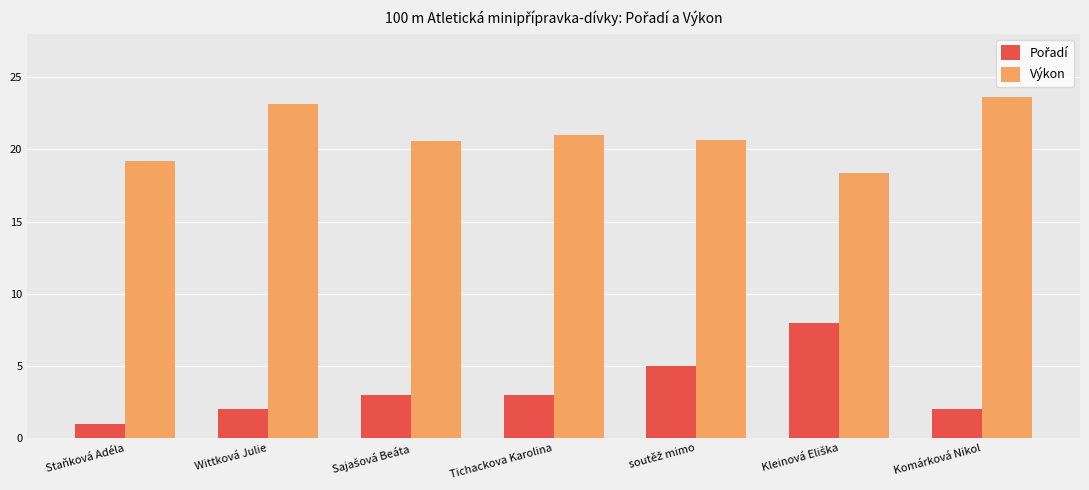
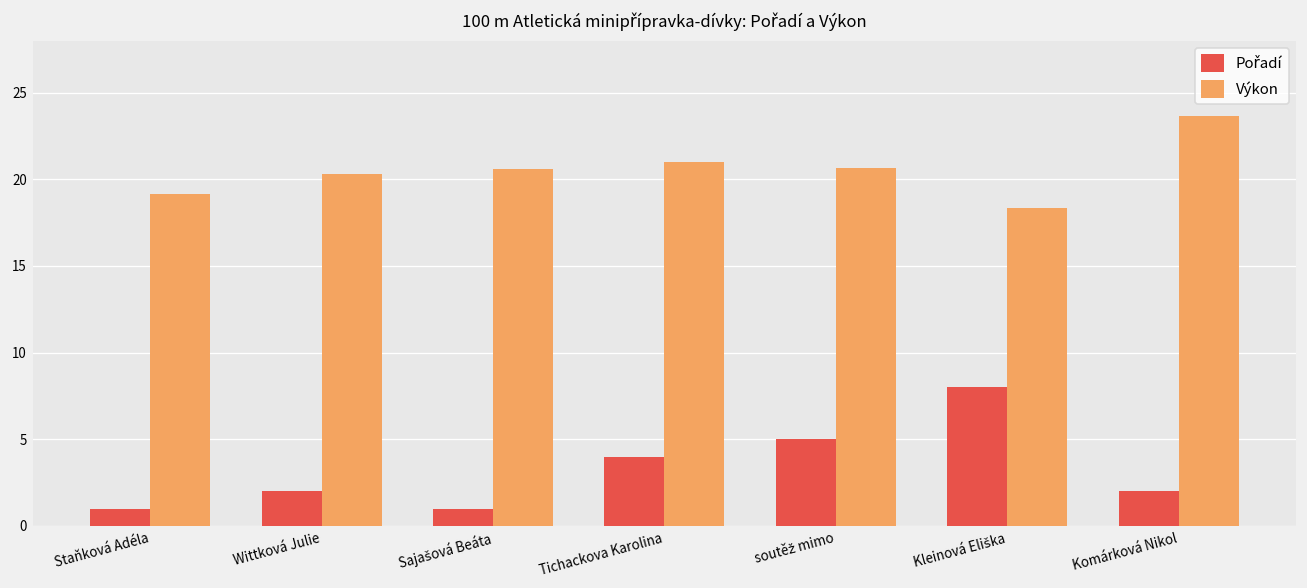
  {
    "Pořadí": {
      "Staňková Adéla": 1,
      "Wittková Julie": 2,
-     "Sajašová Beáta": 3,
-     "Tichackova Karolina": 3,
+     "Sajašová Beáta": 1,
+     "Tichackova Karolina": 4,
      "soutěž mimo": 5,
      "Kleinová Eliška": 8,
      "Komárková Nikol": 2
    },
    "Výkon": {
      "Staňková Adéla": 19.2,
-     "Wittková Julie": 23.1,
+     "Wittková Julie": 20.3,
      "Sajašová Beáta": 20.6,
      "Tichackova Karolina": 21.0,
      "soutěž mimo": 20.6,
      "Kleinová Eliška": 18.4,
      "Komárková Nikol": 23.6
    }
  }
